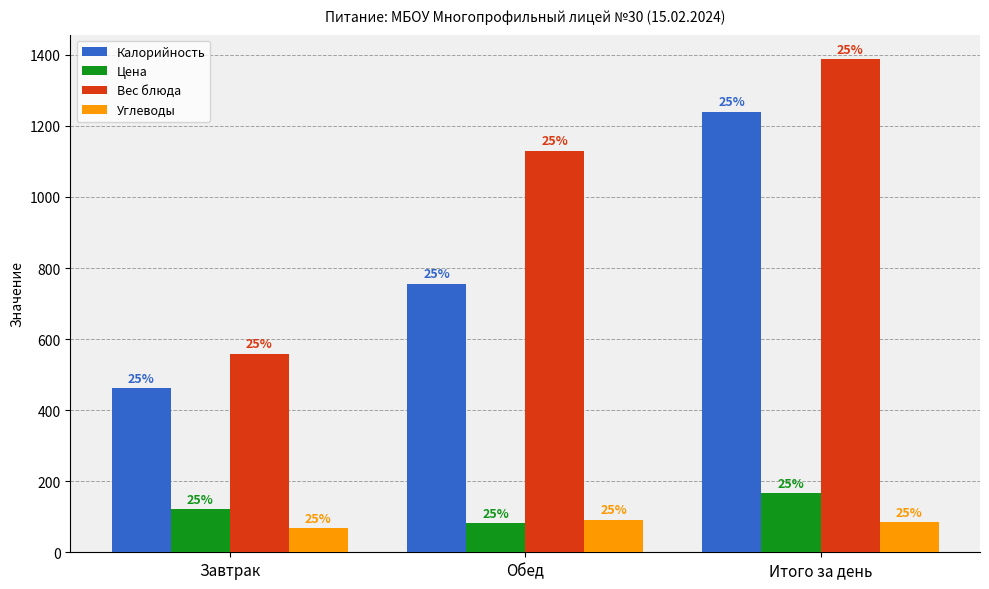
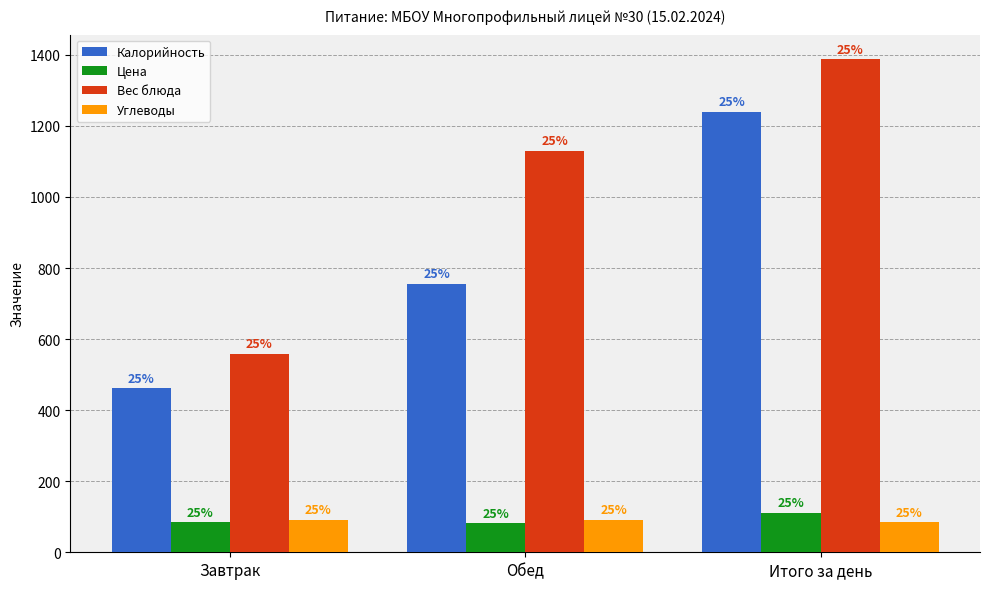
  {
    "Цена": {
-     "Завтрак": 120,
-     "Итого за день": 170
+     "Завтрак": 80,
+     "Итого за день": 110
    },
    "Углеводы": {
-     "Завтрак": 70
+     "Завтрак": 90
    }
  }
